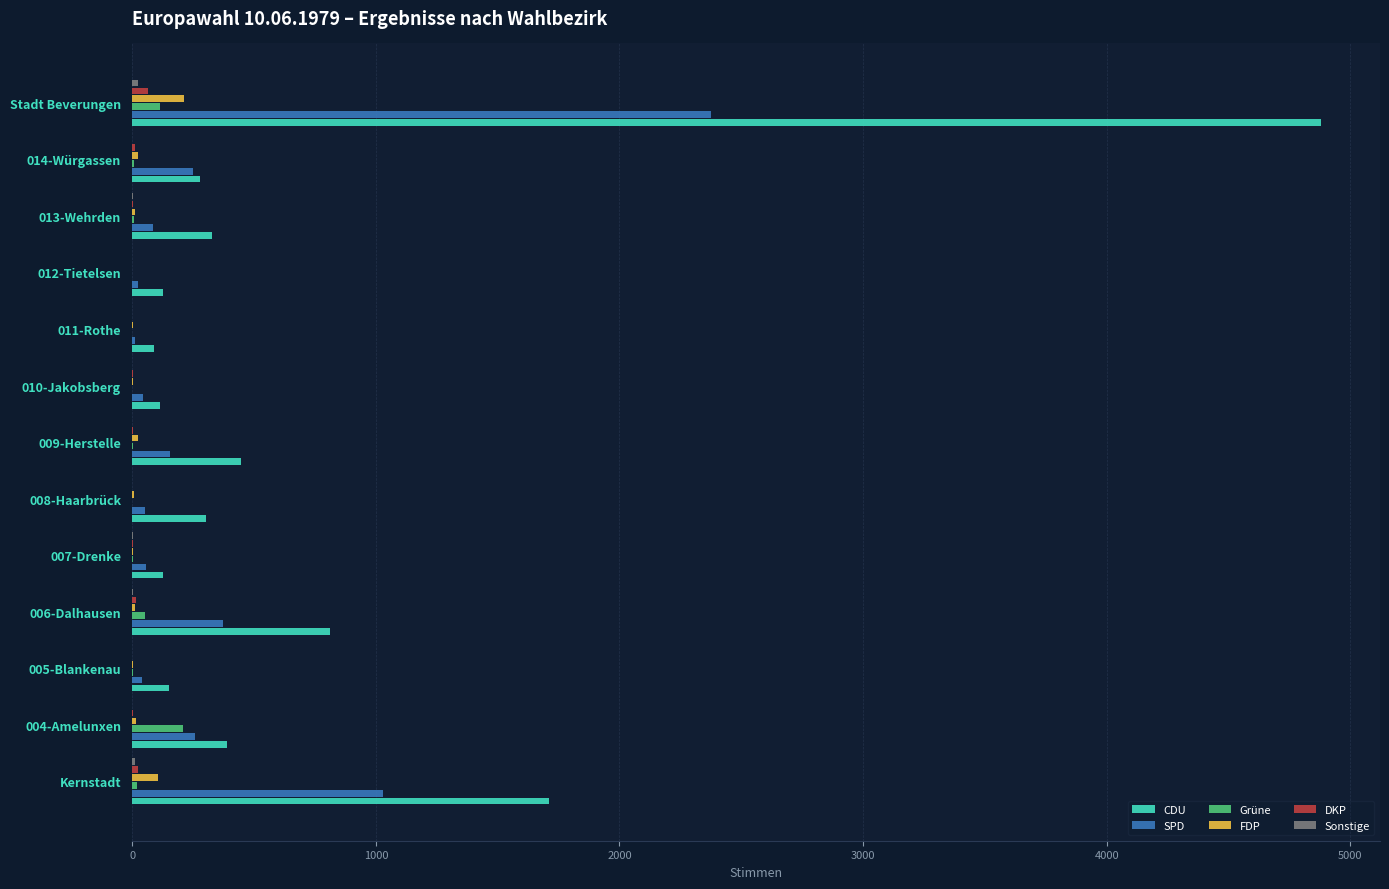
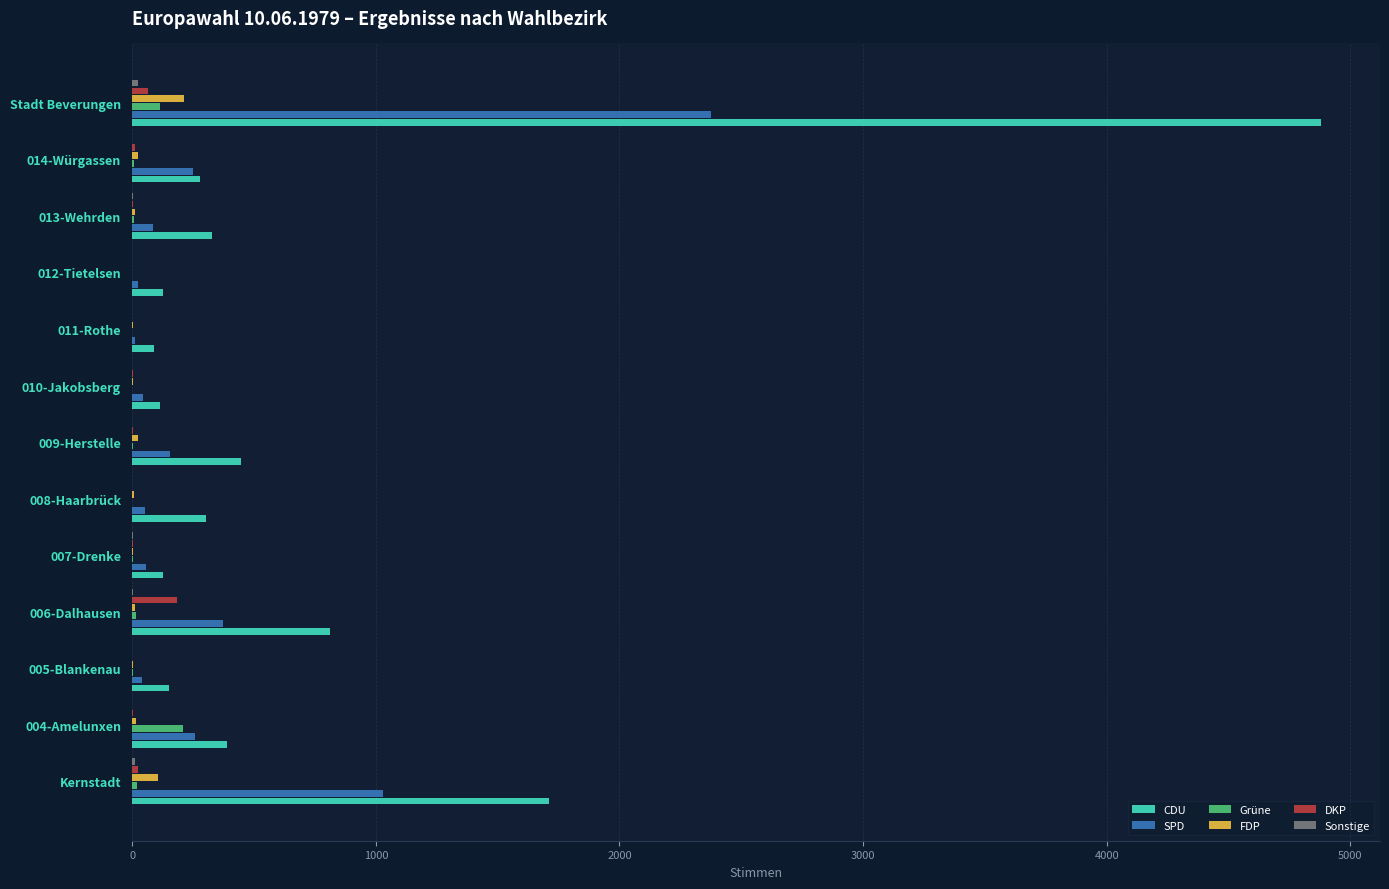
  {
    "CDU": {
      "Stadt Beverungen": 4880,
      "014-Würgassen": 280,
      "013-Wehrden": 330,
      "012-Tietelsen": 130,
      "011-Rothe": 90,
      "010-Jakobsberg": 110,
      "009-Herstelle": 450,
      "008-Haarbrück": 300,
      "007-Drenke": 130,
      "006-Dalhausen": 810,
      "005-Blankenau": 150,
      "004-Amelunxen": 390,
      "Kernstadt": 1710
    },
    "SPD": {
      "Stadt Beverungen": 2380,
      "014-Würgassen": 250,
      "013-Wehrden": 90,
      "012-Tietelsen": 30,
      "011-Rothe": 10,
      "010-Jakobsberg": 40,
      "009-Herstelle": 160,
      "008-Haarbrück": 50,
      "007-Drenke": 60,
      "006-Dalhausen": 370,
      "005-Blankenau": 40,
      "004-Amelunxen": 260,
      "Kernstadt": 1030
    },
    "Grüne": {
      "Stadt Beverungen": 120,
      "011-Rothe": 0,
      "008-Haarbrück": 0,
-     "006-Dalhausen": 50,
+     "006-Dalhausen": 20,
      "004-Amelunxen": 210,
      "Kernstadt": 20
    },
    "FDP": {
      "Stadt Beverungen": 210,
      "014-Würgassen": 20,
      "013-Wehrden": 10,
      "012-Tietelsen": 0,
      "009-Herstelle": 30,
      "004-Amelunxen": 20,
      "Kernstadt": 100
    },
    "DKP": {
      "Stadt Beverungen": 70,
      "012-Tietelsen": 0,
      "011-Rothe": 0,
      "008-Haarbrück": 0,
-     "006-Dalhausen": 20,
+     "006-Dalhausen": 180,
      "005-Blankenau": 0,
      "Kernstadt": 20
    },
    "Sonstige": {
      "Stadt Beverungen": 30,
      "012-Tietelsen": 0,
      "011-Rothe": 0,
      "008-Haarbrück": 0,
      "005-Blankenau": 0,
      "Kernstadt": 10
    }
  }
